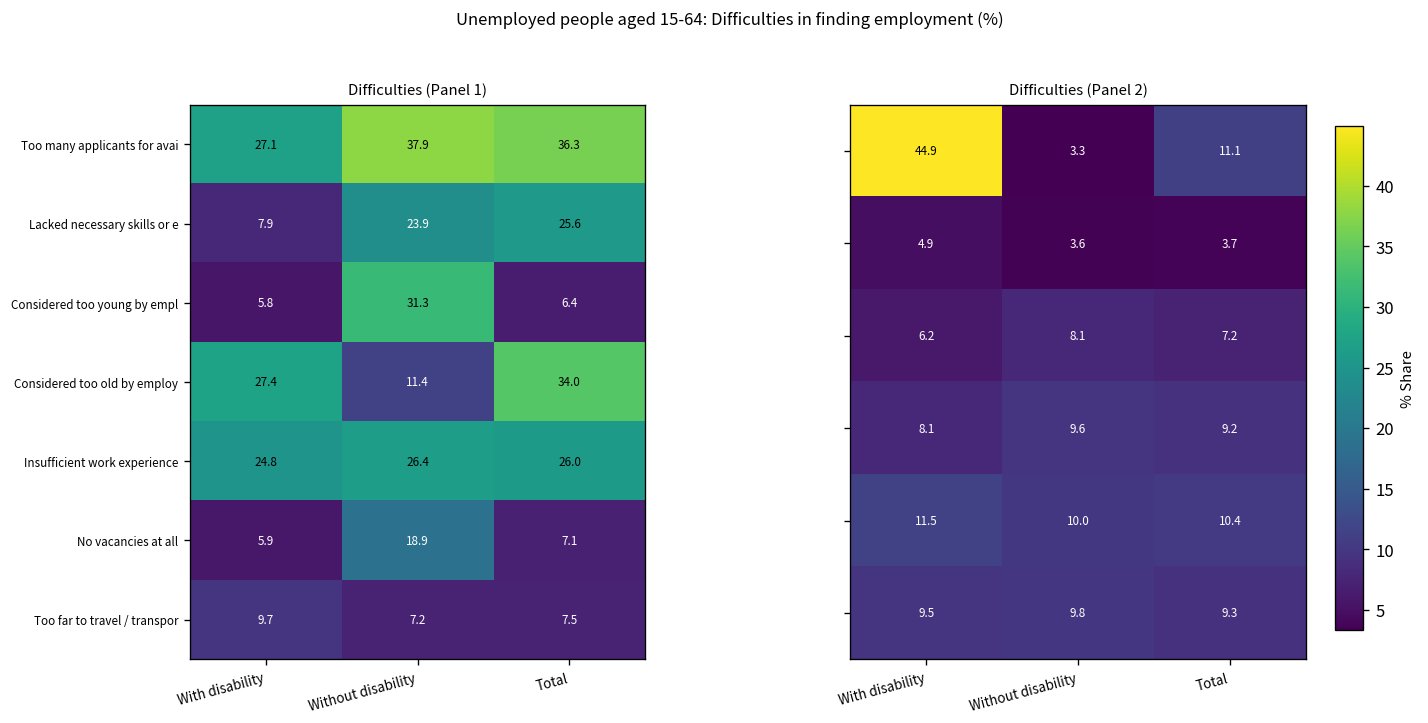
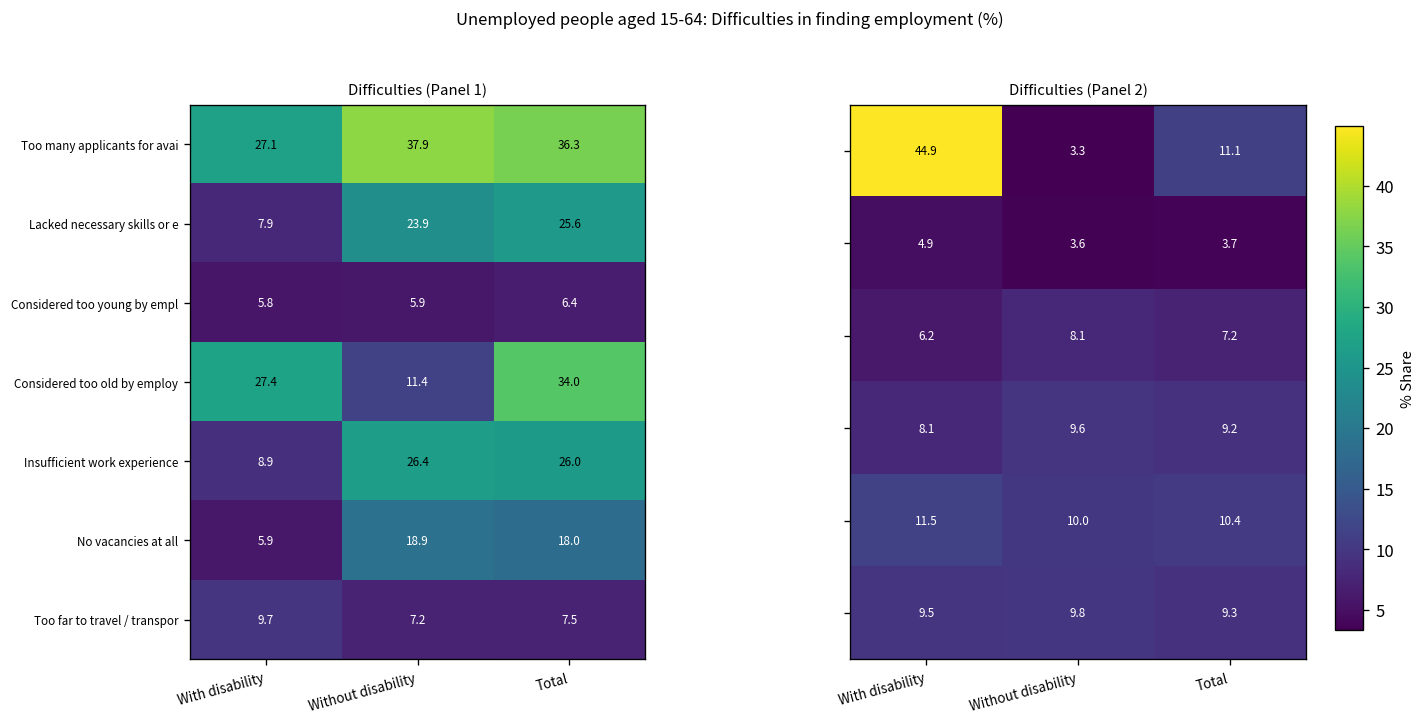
  {
    "Difficulties (Panel 1)": {
      "Too many applicants for avai": {
        "With disability": 27.1,
        "Without disability": 37.9,
        "Total": 36.3
      },
      "Lacked necessary skills or e": {
        "With disability": 7.9,
        "Without disability": 23.9,
        "Total": 25.6
      },
      "Considered too young by empl": {
        "With disability": 5.8,
-       "Without disability": 31.3,
+       "Without disability": 5.9,
        "Total": 6.4
      },
      "Considered too old by employ": {
        "With disability": 27.4,
        "Without disability": 11.4,
        "Total": 34.0
      },
      "Insufficient work experience": {
-       "With disability": 24.8,
+       "With disability": 8.9,
        "Without disability": 26.4,
        "Total": 26.0
      },
      "No vacancies at all": {
        "With disability": 5.9,
        "Without disability": 18.9,
-       "Total": 7.1
+       "Total": 18.0
      },
      "Too far to travel / transpor": {
        "With disability": 9.7,
        "Without disability": 7.2,
        "Total": 7.5
      }
    }
  }
